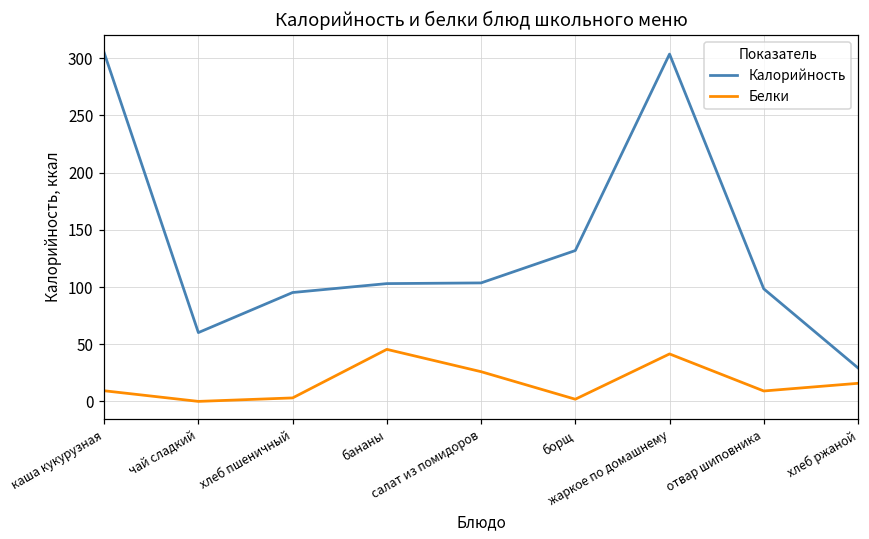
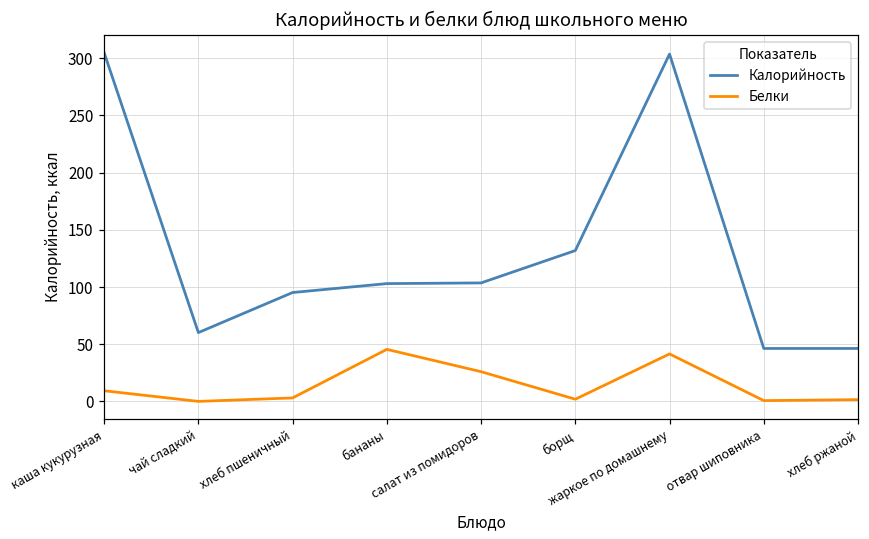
  {
    "Калорийность": {
      "каша кукурузная": 305,
      "чай сладкий": 60,
      "хлеб пшеничный": 95,
      "бананы": 103,
      "салат из помидоров": 104,
      "борщ": 132,
      "жаркое по домашнему": 304,
-     "отвар шиповника": 98,
-     "хлеб ржаной": 29
+     "отвар шиповника": 46,
+     "хлеб ржаной": 46
    },
    "Белки": {
      "каша кукурузная": 9,
      "чай сладкий": 0,
      "хлеб пшеничный": 3,
      "бананы": 46,
      "салат из помидоров": 26,
      "борщ": 2,
      "жаркое по домашнему": 42,
-     "отвар шиповника": 9,
-     "хлеб ржаной": 16
+     "отвар шиповника": 1,
+     "хлеб ржаной": 2
    }
  }
